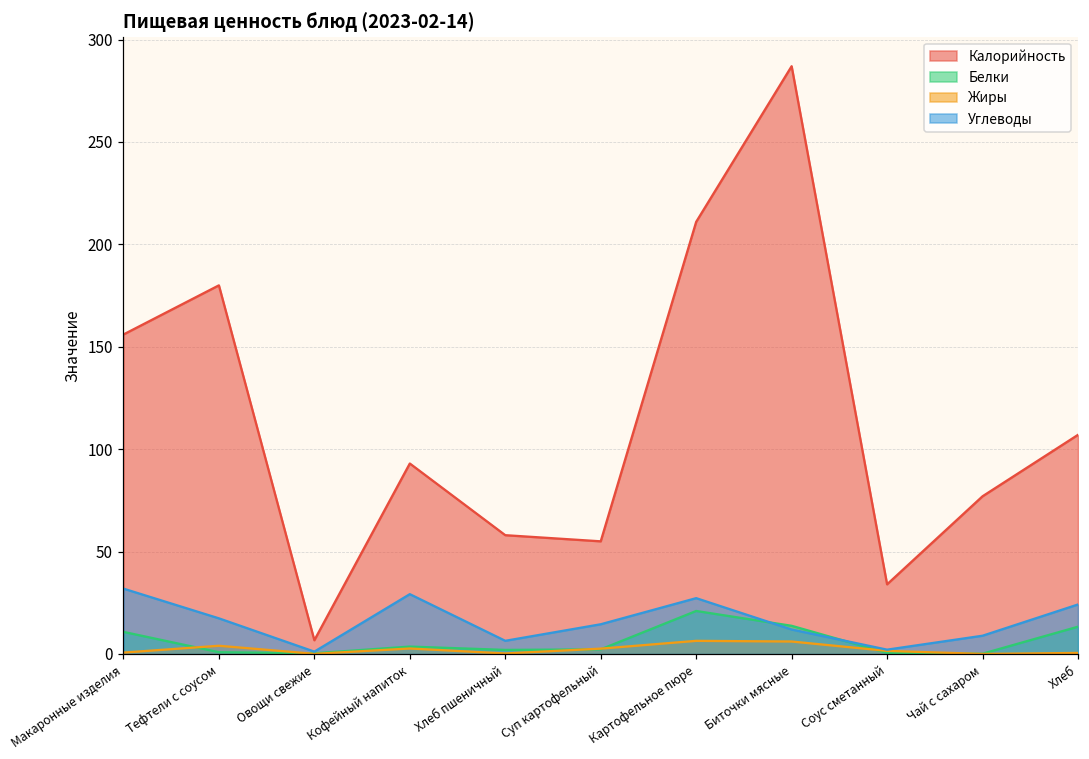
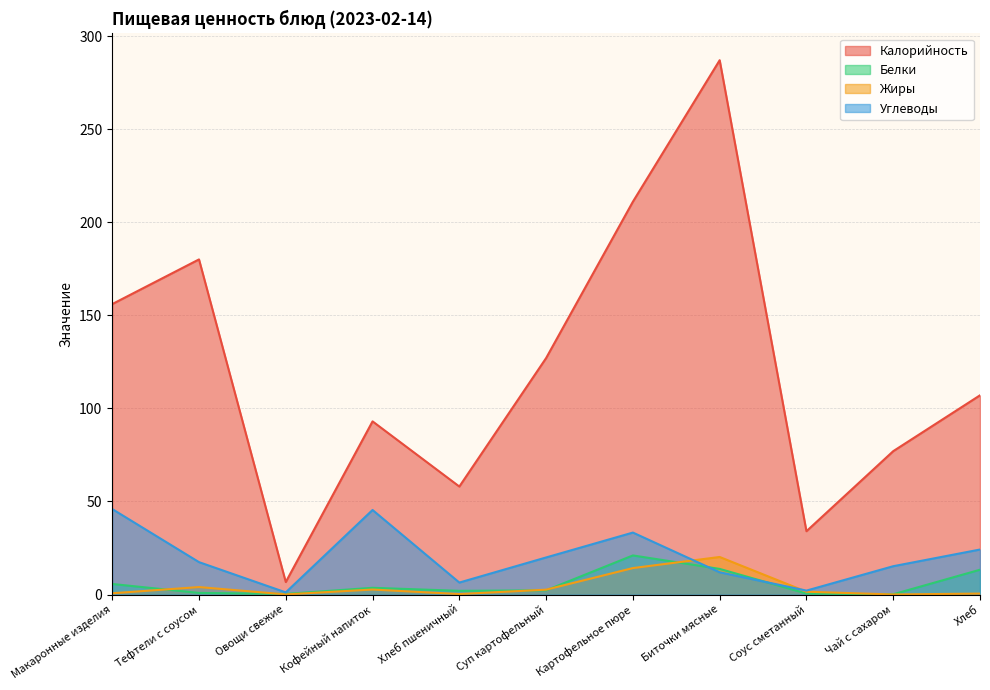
  {
    "Калорийность": {
      "Макаронные изделия": 156,
      "Тефтели с соусом": 180,
      "Овощи свежие": 7,
      "Кофейный напиток": 93,
      "Хлеб пшеничный": 58,
-     "Суп картофельный": 55,
+     "Суп картофельный": 127,
      "Картофельное пюре": 211,
      "Биточки мясные": 287,
      "Соус сметанный": 34,
      "Чай с сахаром": 77,
      "Хлеб": 107
    },
    "Белки": {
-     "Макаронные изделия": 11,
+     "Макаронные изделия": 6,
      "Тефтели с соусом": 1,
      "Хлеб пшеничный": 2,
      "Картофельное пюре": 21,
      "Биточки мясные": 14,
      "Хлеб": 13
    },
    "Жиры": {
      "Макаронные изделия": 1,
      "Тефтели с соусом": 4,
      "Хлеб пшеничный": 0,
-     "Картофельное пюре": 6,
-     "Биточки мясные": 6,
+     "Картофельное пюре": 14,
+     "Биточки мясные": 20,
      "Хлеб": 1
    },
    "Углеводы": {
-     "Макаронные изделия": 32,
+     "Макаронные изделия": 46,
      "Тефтели с соусом": 17,
-     "Кофейный напиток": 29,
+     "Кофейный напиток": 45,
      "Хлеб пшеничный": 6,
-     "Суп картофельный": 15,
-     "Картофельное пюре": 27,
+     "Суп картофельный": 20,
+     "Картофельное пюре": 33,
      "Биточки мясные": 12,
-     "Чай с сахаром": 9,
+     "Чай с сахаром": 15,
      "Хлеб": 24
    }
  }
